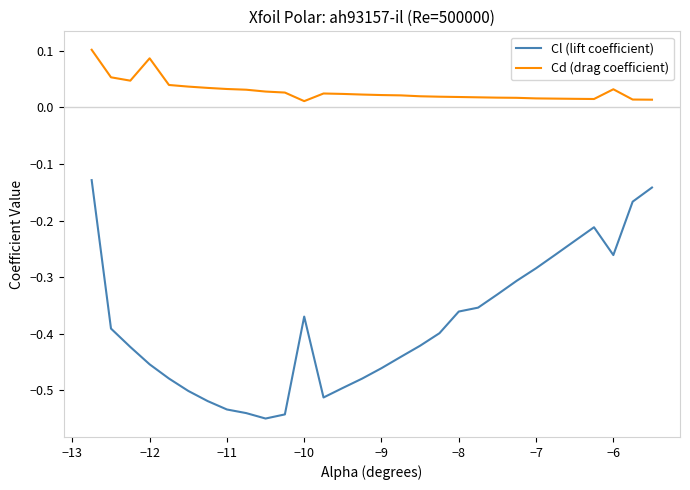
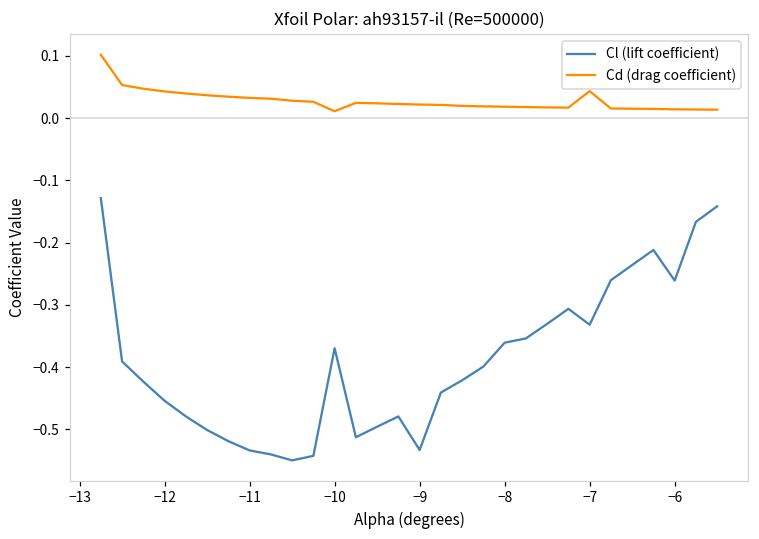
  {
    "Cl (lift coefficient)": {
      "−12": -0.45,
      "−11": -0.53,
      "−10": -0.37,
-     "−9": -0.46,
+     "−9": -0.53,
      "−8": -0.36,
-     "−7": -0.28,
+     "−7": -0.33,
      "−6": -0.26
    },
    "Cd (drag coefficient)": {
-     "−12": 0.09,
+     "−12": 0.04,
      "−11": 0.03,
      "−10": 0.01,
      "−9": 0.02,
      "−8": 0.02,
-     "−7": 0.02,
-     "−6": 0.03
+     "−7": 0.04,
+     "−6": 0.01
    }
  }
